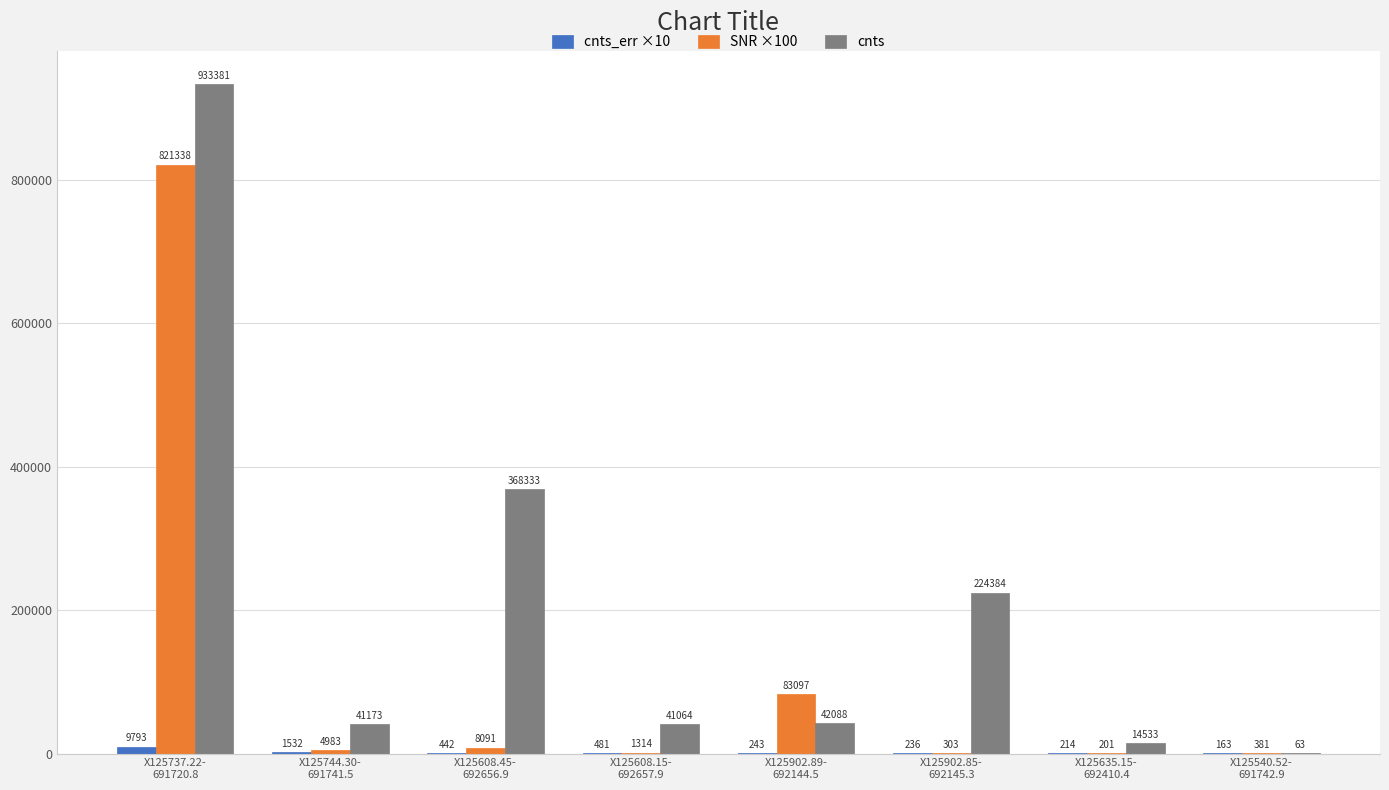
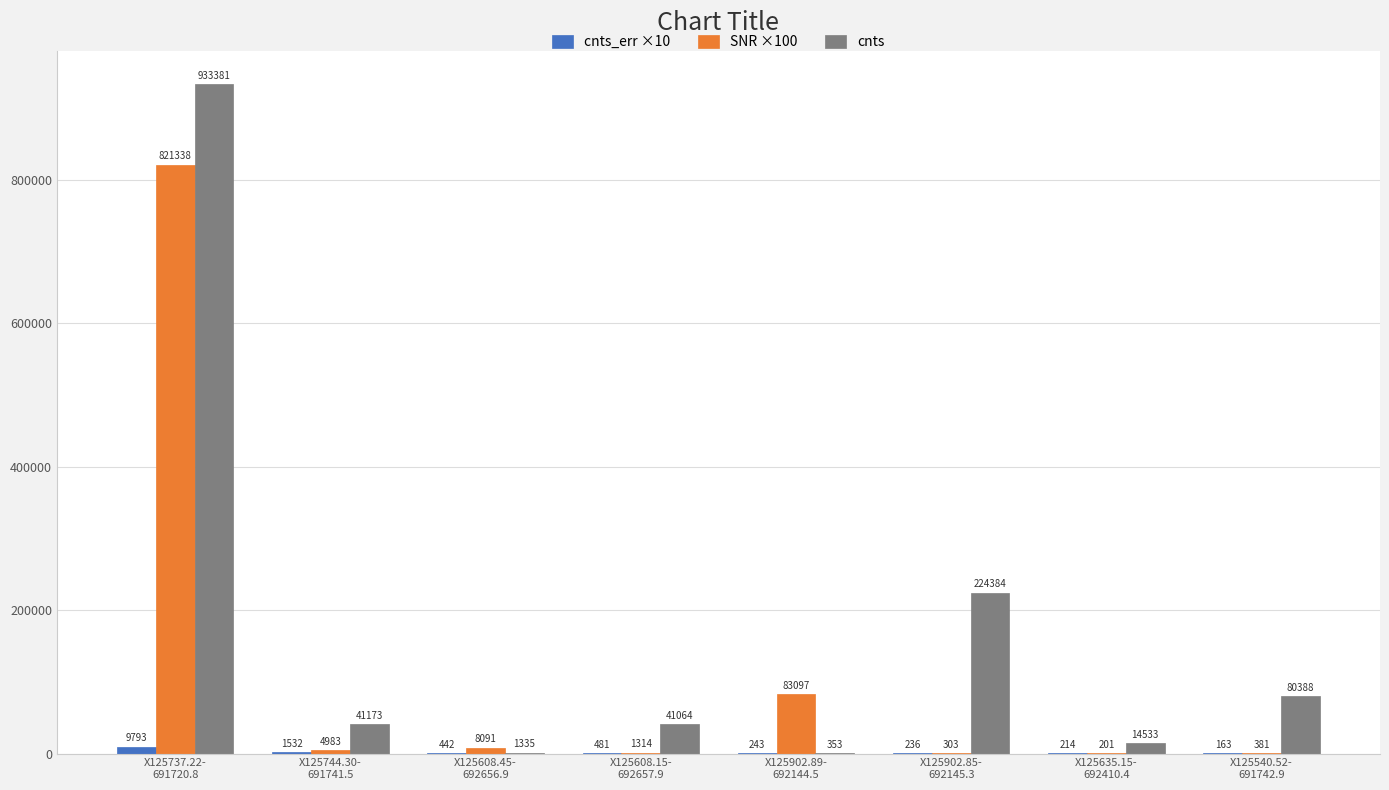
  {
    "cnts_err ×10": {
      "X125737.22- 691720.8": 9793,
      "X125744.30- 691741.5": 1532,
      "X125608.45- 692656.9": 442,
      "X125608.15- 692657.9": 481,
      "X125902.89- 692144.5": 243,
      "X125902.85- 692145.3": 236,
      "X125635.15- 692410.4": 214,
      "X125540.52- 691742.9": 163
    },
    "SNR ×100": {
      "X125737.22- 691720.8": 821338,
      "X125744.30- 691741.5": 4983,
      "X125608.45- 692656.9": 8091,
      "X125608.15- 692657.9": 1314,
      "X125902.89- 692144.5": 83097,
      "X125902.85- 692145.3": 303,
      "X125635.15- 692410.4": 201,
      "X125540.52- 691742.9": 381
    },
    "cnts": {
      "X125737.22- 691720.8": 933381,
      "X125744.30- 691741.5": 41173,
-     "X125608.45- 692656.9": 368333,
+     "X125608.45- 692656.9": 1335,
      "X125608.15- 692657.9": 41064,
-     "X125902.89- 692144.5": 42088,
+     "X125902.89- 692144.5": 353,
      "X125902.85- 692145.3": 224384,
      "X125635.15- 692410.4": 14533,
-     "X125540.52- 691742.9": 63
+     "X125540.52- 691742.9": 80388
    }
  }
